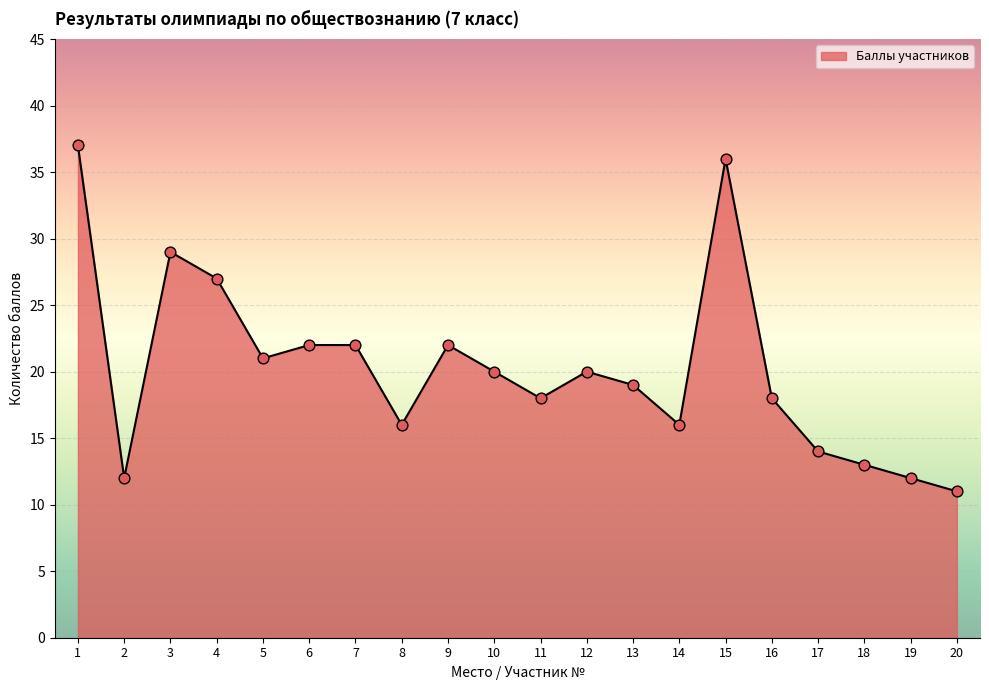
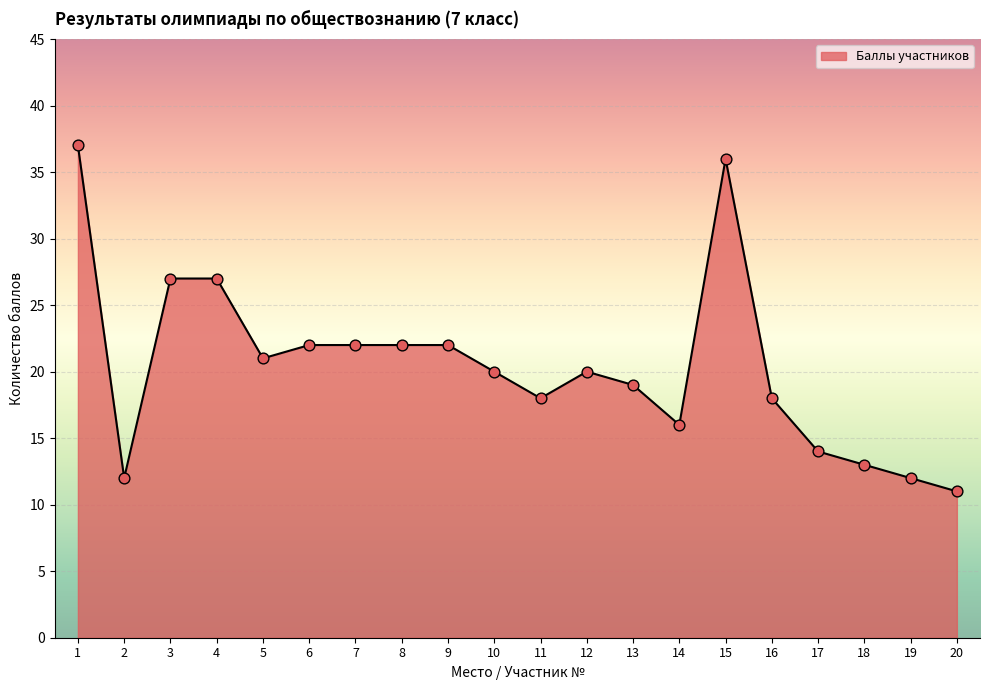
  {
    "1": 37,
    "2": 12,
-   "3": 29,
+   "3": 27,
    "4": 27,
    "5": 21,
    "6": 22,
    "7": 22,
-   "8": 16,
+   "8": 22,
    "9": 22,
    "10": 20,
    "11": 18,
    "12": 20,
    "13": 19,
    "14": 16,
    "15": 36,
    "16": 18,
    "17": 14,
    "18": 13,
    "19": 12,
    "20": 11
  }
